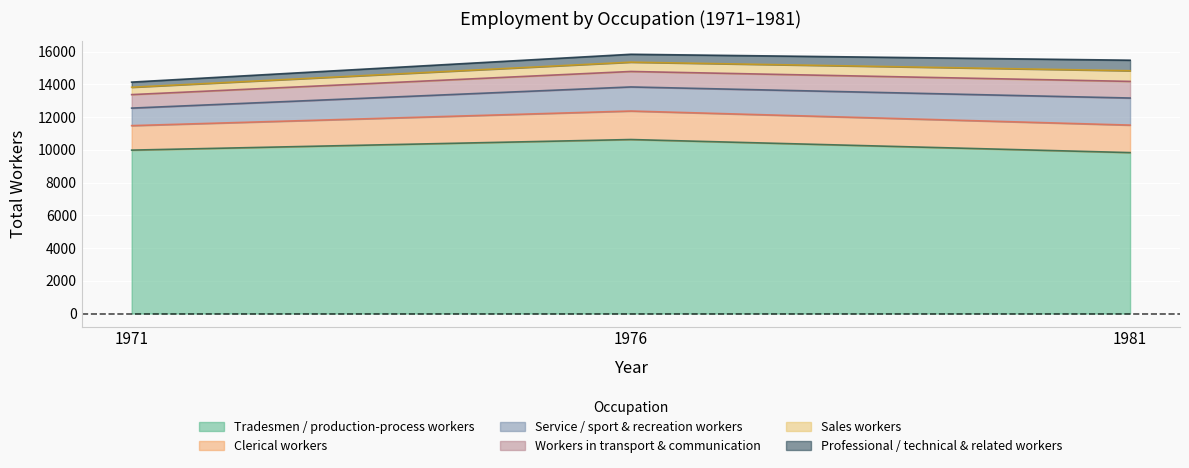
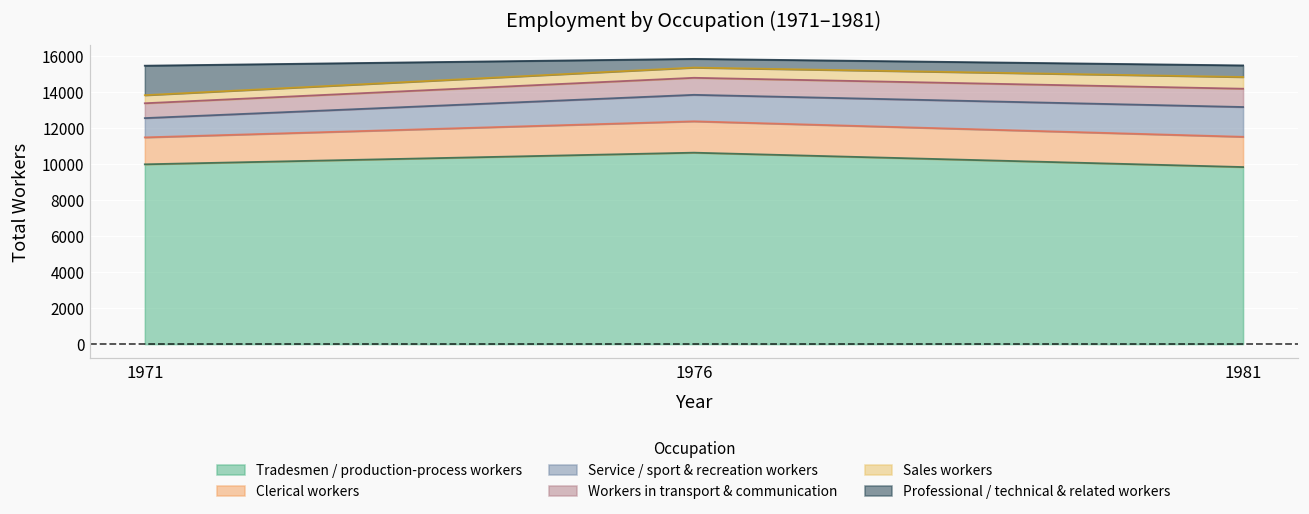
  {
    "Professional / technical & related workers": {
-     "1971": 300,
+     "1971": 1600,
      "1976": 500,
      "1981": 600
    }
  }
